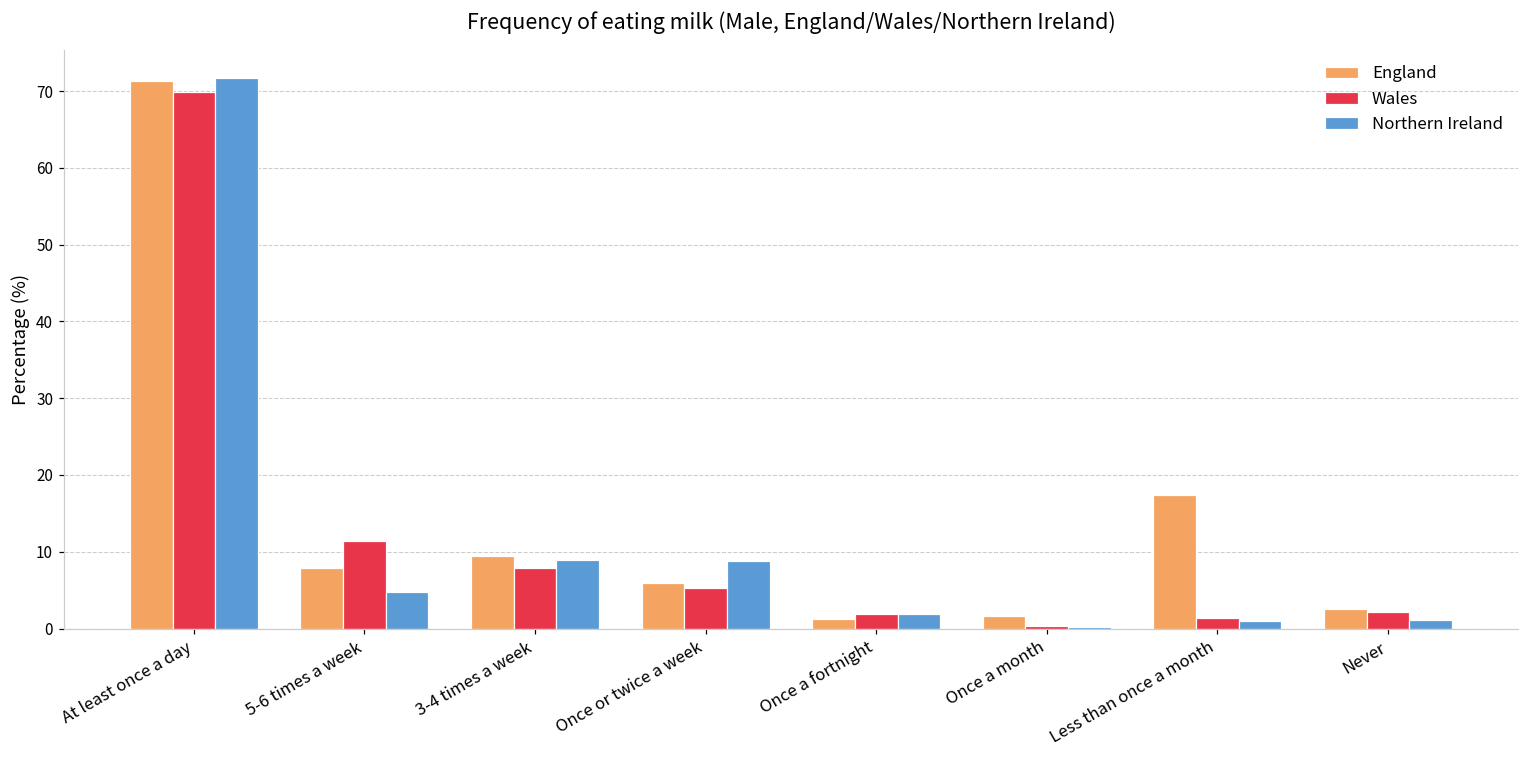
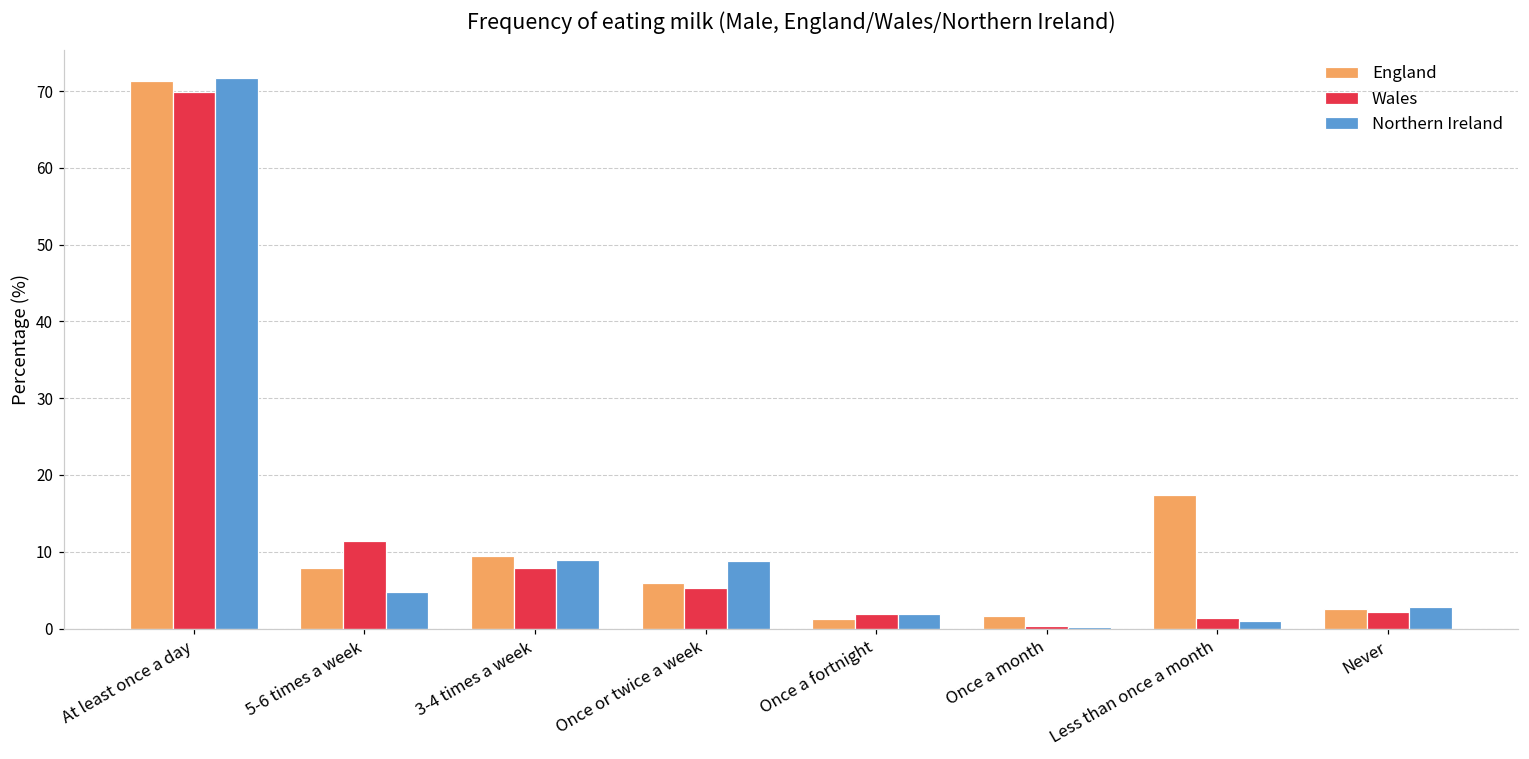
  {
    "England": {
      "At least once a day": 71,
      "5-6 times a week": 8,
      "3-4 times a week": 9,
      "Once or twice a week": 6,
      "Once a fortnight": 1,
      "Once a month": 2,
      "Less than once a month": 17,
      "Never": 3
    },
    "Wales": {
      "At least once a day": 70,
      "5-6 times a week": 11,
      "3-4 times a week": 8,
      "Once or twice a week": 5,
      "Once a fortnight": 2,
      "Less than once a month": 1,
      "Never": 2
    },
    "Northern Ireland": {
      "At least once a day": 72,
      "5-6 times a week": 5,
      "3-4 times a week": 9,
      "Once or twice a week": 9,
      "Once a fortnight": 2,
      "Less than once a month": 1,
-     "Never": 1
+     "Never": 3
    }
  }
